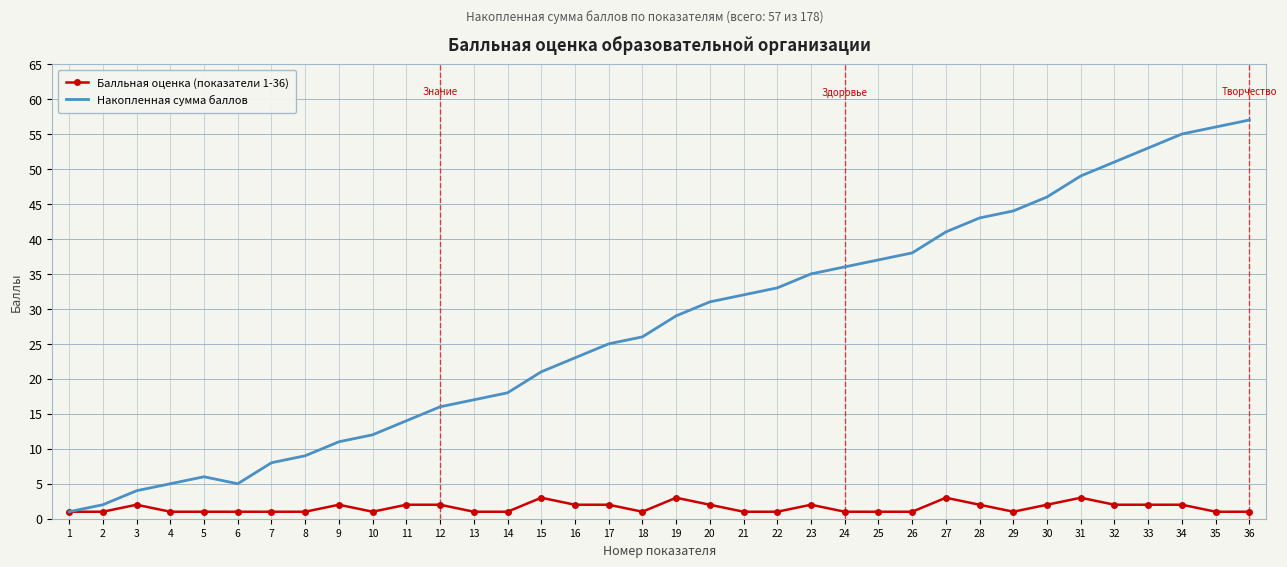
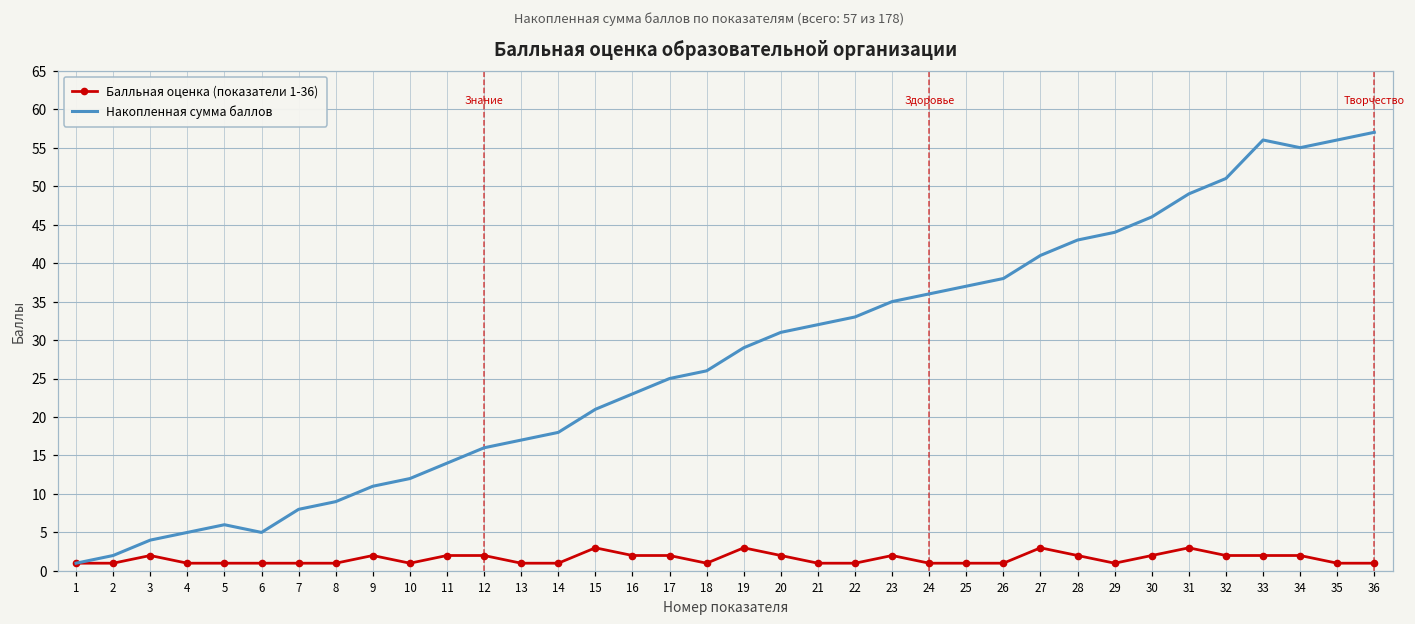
  {
    "Балльная оценка (показатели 1-36)": {
      "2": 1,
      "3": 2,
      "4": 1,
      "5": 1,
      "6": 1,
      "7": 1,
      "8": 1,
      "9": 2,
      "10": 1,
      "11": 2,
      "12": 2,
      "13": 1,
      "14": 1,
      "15": 3,
      "16": 2,
      "17": 2,
      "18": 1,
      "19": 3,
      "20": 2,
      "21": 1,
      "22": 1,
      "23": 2,
      "24": 1,
      "25": 1,
      "26": 1,
      "27": 3,
      "28": 2,
      "29": 1,
      "30": 2,
      "31": 3,
      "32": 2,
      "33": 2,
      "34": 2,
      "35": 1,
      "36": 1
    },
    "Накопленная сумма баллов": {
      "2": 2,
      "3": 4,
      "4": 5,
      "5": 6,
      "6": 5,
      "7": 8,
      "8": 9,
      "9": 11,
      "10": 12,
      "11": 14,
      "12": 16,
      "13": 17,
      "14": 18,
      "15": 21,
      "16": 23,
      "17": 25,
      "18": 26,
      "19": 29,
      "20": 31,
      "21": 32,
      "22": 33,
      "23": 35,
      "24": 36,
      "25": 37,
      "26": 38,
      "27": 41,
      "28": 43,
      "29": 44,
      "30": 46,
      "31": 49,
      "32": 51,
-     "33": 53,
+     "33": 56,
      "34": 55,
      "35": 56,
      "36": 57
    }
  }
